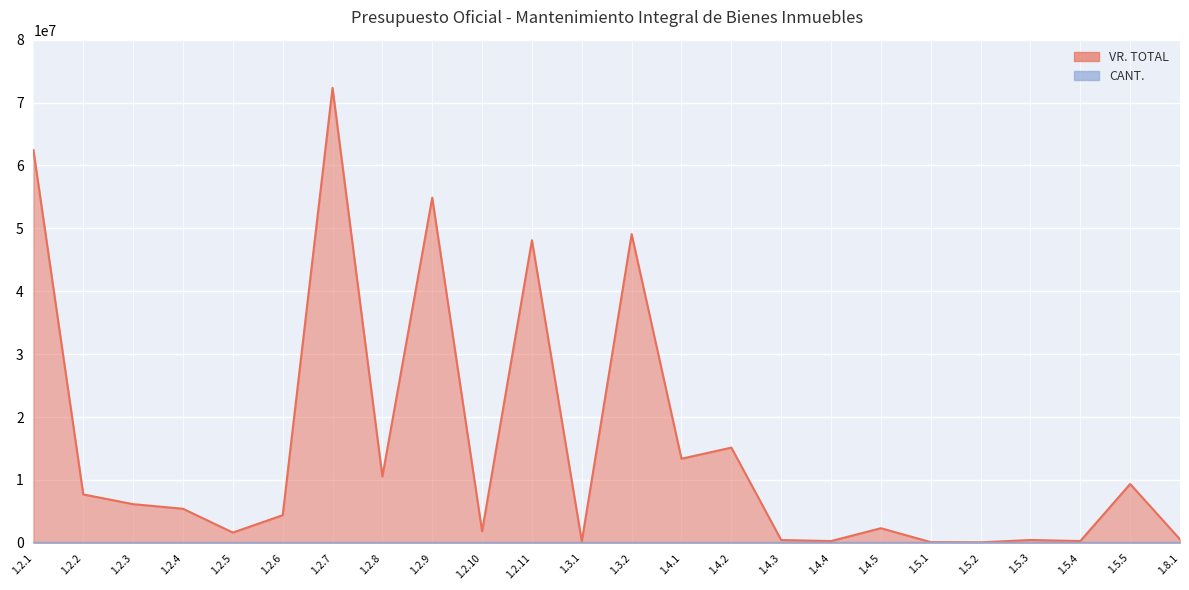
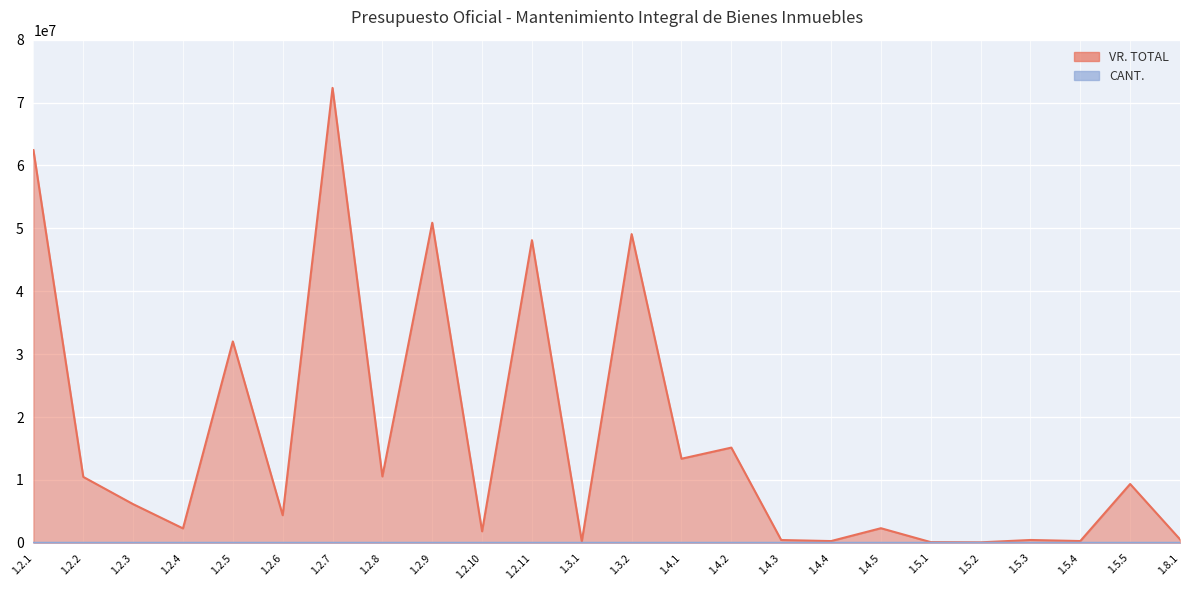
  {
    "VR. TOTAL": {
      "1.2.1": 62000000,
-     "1.2.2": 8000000,
+     "1.2.2": 10000000,
      "1.2.3": 6000000,
-     "1.2.4": 5000000,
-     "1.2.5": 2000000,
+     "1.2.4": 2000000,
+     "1.2.5": 32000000,
      "1.2.6": 4000000,
      "1.2.7": 72000000,
      "1.2.8": 11000000,
-     "1.2.9": 55000000,
+     "1.2.9": 51000000,
      "1.2.10": 2000000,
      "1.2.11": 48000000,
      "1.3.2": 49000000,
      "1.4.1": 13000000,
      "1.4.2": 15000000,
      "1.4.3": 0,
      "1.4.5": 2000000,
      "1.5.3": 0,
      "1.5.5": 9000000,
      "1.8.1": 1000000
    },
    "CANT.": {
      "1.2.1": 0,
      "1.2.2": 0,
      "1.2.3": 0,
      "1.2.4": 0,
      "1.2.5": 0,
      "1.2.6": 0,
      "1.2.7": 0,
      "1.2.8": 0,
      "1.2.9": 0,
      "1.2.10": 0,
      "1.2.11": 0,
      "1.3.2": 0,
      "1.4.1": 0,
      "1.4.2": 0,
      "1.4.3": 0,
      "1.4.5": 0,
      "1.5.3": 0,
      "1.5.5": 0,
      "1.8.1": 0
    }
  }
